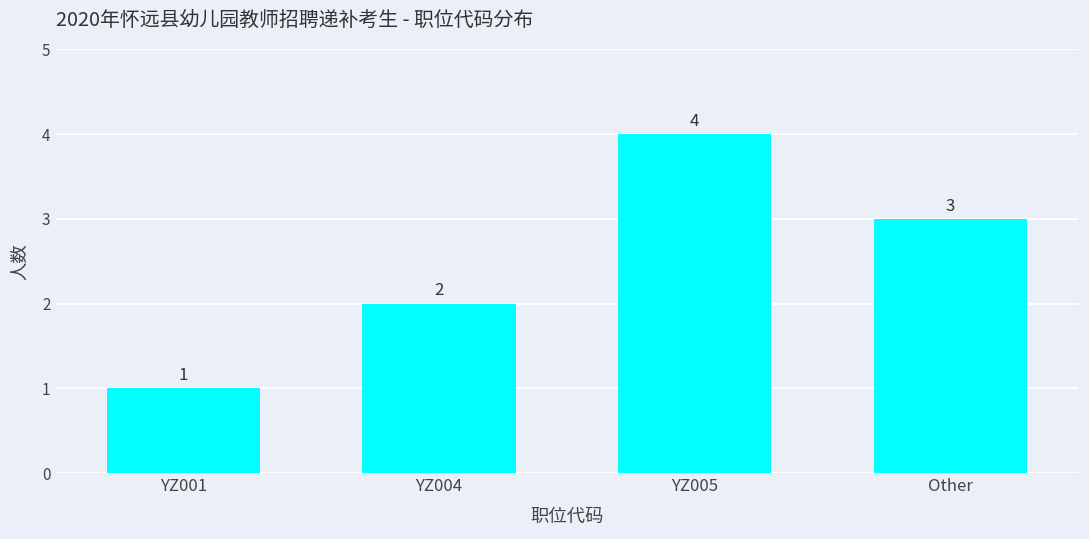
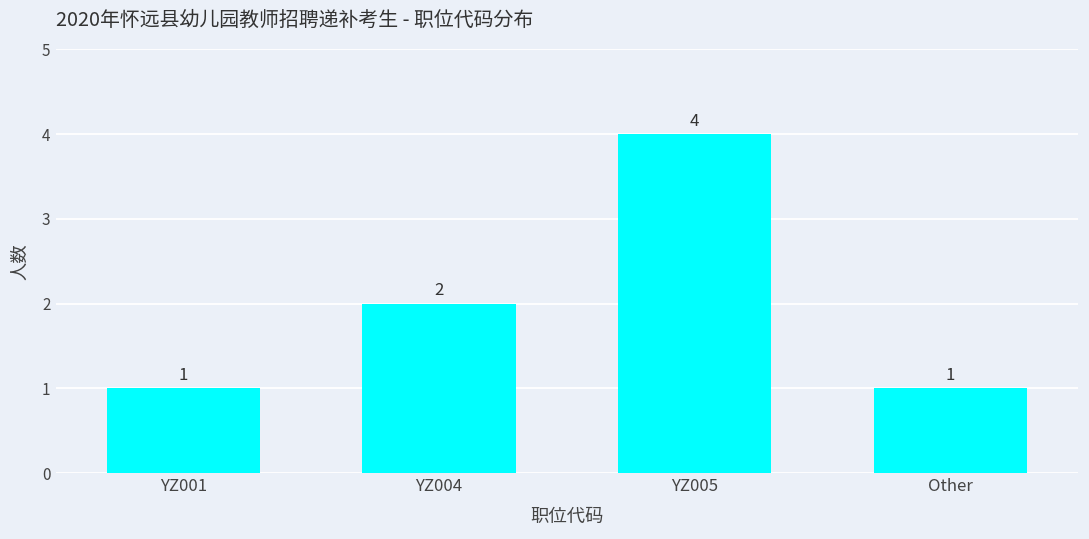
  {
    "YZ001": 1,
    "YZ004": 2,
    "YZ005": 4,
-   "Other": 3
+   "Other": 1
  }
